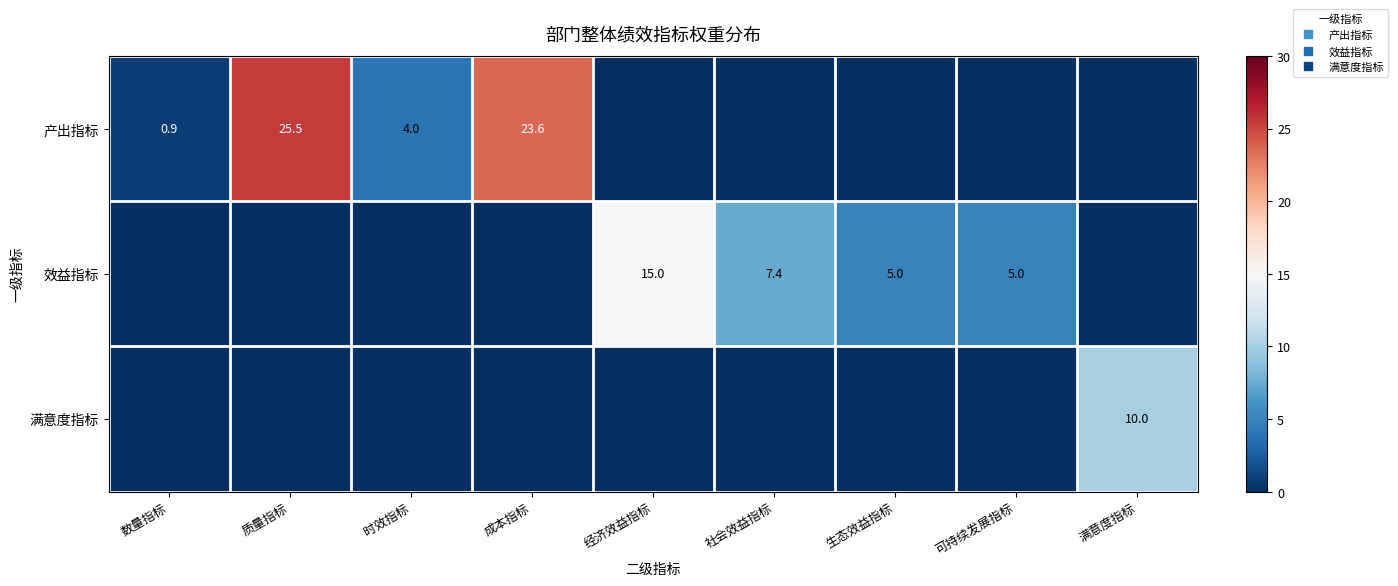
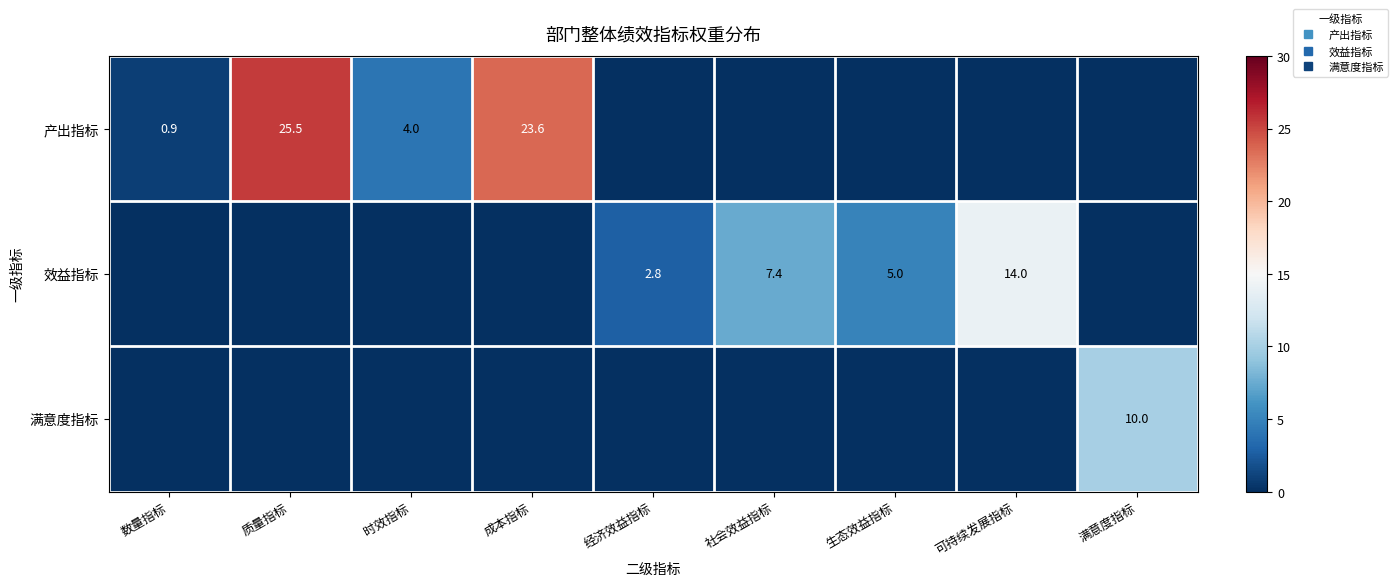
  {
    "产出指标": {
      "数量指标": 0.9,
      "质量指标": 25.5,
      "时效指标": 4.0,
      "成本指标": 23.6
    },
    "效益指标": {
-     "经济效益指标": 15.0,
+     "经济效益指标": 2.8,
      "社会效益指标": 7.4,
      "生态效益指标": 5.0,
-     "可持续发展指标": 5.0
+     "可持续发展指标": 14.0
    },
    "满意度指标": {
      "满意度指标": 10.0
    }
  }
